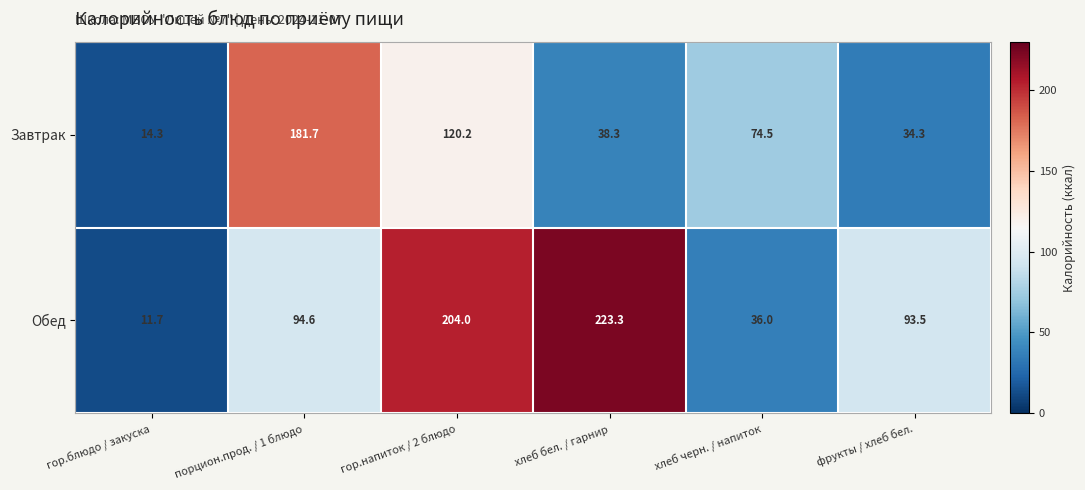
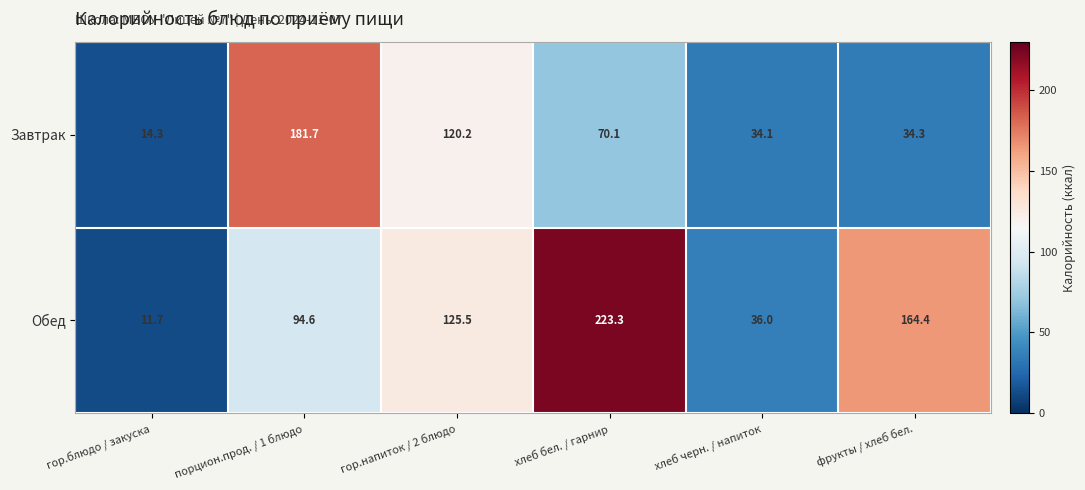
  {
    "Завтрак": {
      "гор.блюдо / закуска": 14.3,
      "порцион.прод. / 1 блюдо": 181.7,
      "гор.напиток / 2 блюдо": 120.2,
-     "хлеб бел. / гарнир": 38.3,
-     "хлеб черн. / напиток": 74.5,
+     "хлеб бел. / гарнир": 70.1,
+     "хлеб черн. / напиток": 34.1,
      "фрукты / хлеб бел.": 34.3
    },
    "Обед": {
      "гор.блюдо / закуска": 11.7,
      "порцион.прод. / 1 блюдо": 94.6,
-     "гор.напиток / 2 блюдо": 204.0,
+     "гор.напиток / 2 блюдо": 125.5,
      "хлеб бел. / гарнир": 223.3,
      "хлеб черн. / напиток": 36.0,
-     "фрукты / хлеб бел.": 93.5
+     "фрукты / хлеб бел.": 164.4
    }
  }
